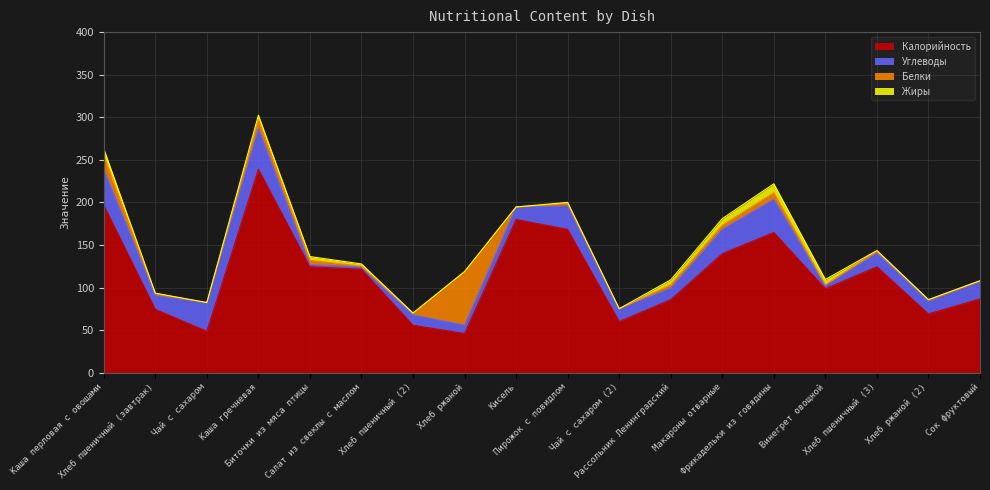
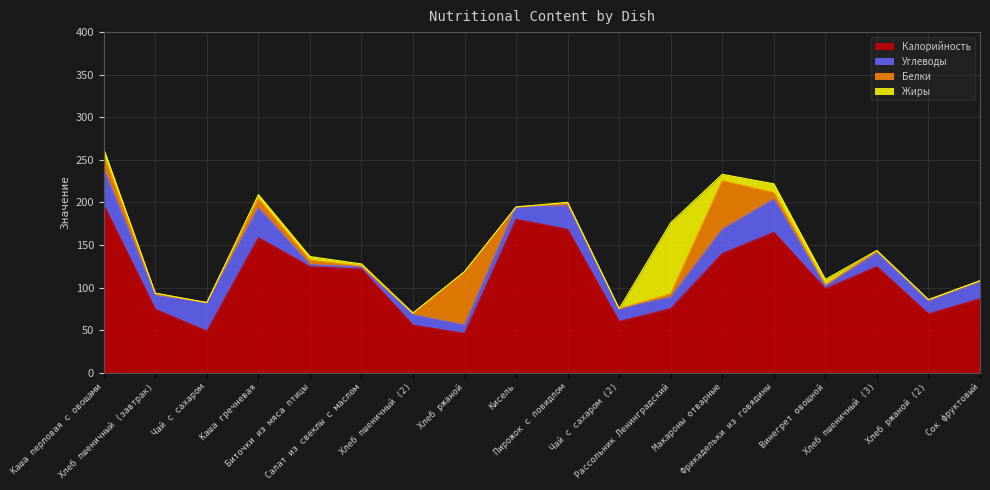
  {
    "Калорийность": {
      "Каша перловая с овощами": 200,
      "Хлеб пшеничный (завтрак)": 70,
      "Чай с сахаром": 50,
-     "Каша гречневая": 240,
+     "Каша гречневая": 160,
      "Хлеб пшеничный (2)": 60,
      "Хлеб ржаной": 50,
      "Кисель": 180,
      "Пирожок с повидлом": 170,
      "Чай с сахаром (2)": 60,
-     "Рассольник Ленинградский": 90,
+     "Рассольник Ленинградский": 80,
      "Макароны отварные": 140,
      "Фрикадельки из говядины": 160,
      "Винегрет овощной": 100,
      "Хлеб пшеничный (3)": 120,
      "Хлеб ржаной (2)": 70,
      "Сок фруктовый": 90
    },
    "Углеводы": {
      "Каша перловая с овощами": 40,
-     "Каша гречневая": 50,
+     "Каша гречневая": 40,
      "Хлеб ржаной": 10,
      "Рассольник Ленинградский": 10,
      "Макароны отварные": 30,
      "Фрикадельки из говядины": 40
    },
    "Белки": {
      "Каша перловая с овощами": 20,
      "Каша гречневая": 10,
      "Биточки из мяса птицы": 10,
      "Рассольник Ленинградский": 0,
-     "Макароны отварные": 10,
+     "Макароны отварные": 60,
      "Фрикадельки из говядины": 10
    },
    "Жиры": {
      "Каша перловая с овощами": 10,
      "Каша гречневая": 0,
      "Биточки из мяса птицы": 0,
-     "Рассольник Ленинградский": 10,
+     "Рассольник Ленинградский": 80,
      "Макароны отварные": 10,
      "Фрикадельки из говядины": 10,
      "Винегрет овощной": 10
    }
  }
